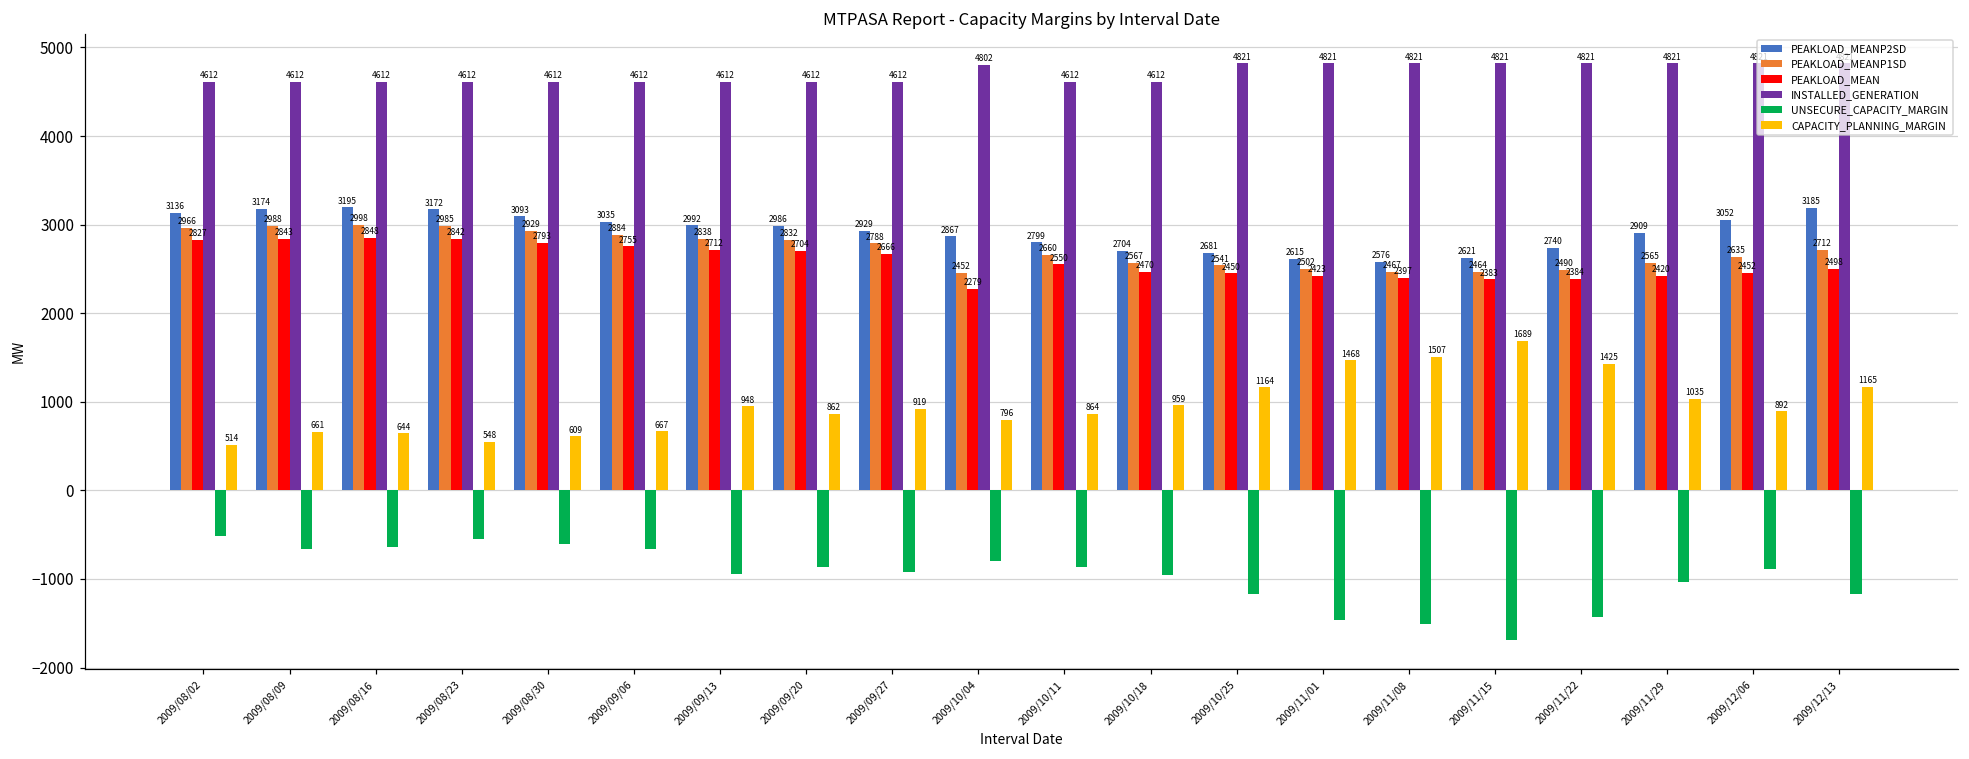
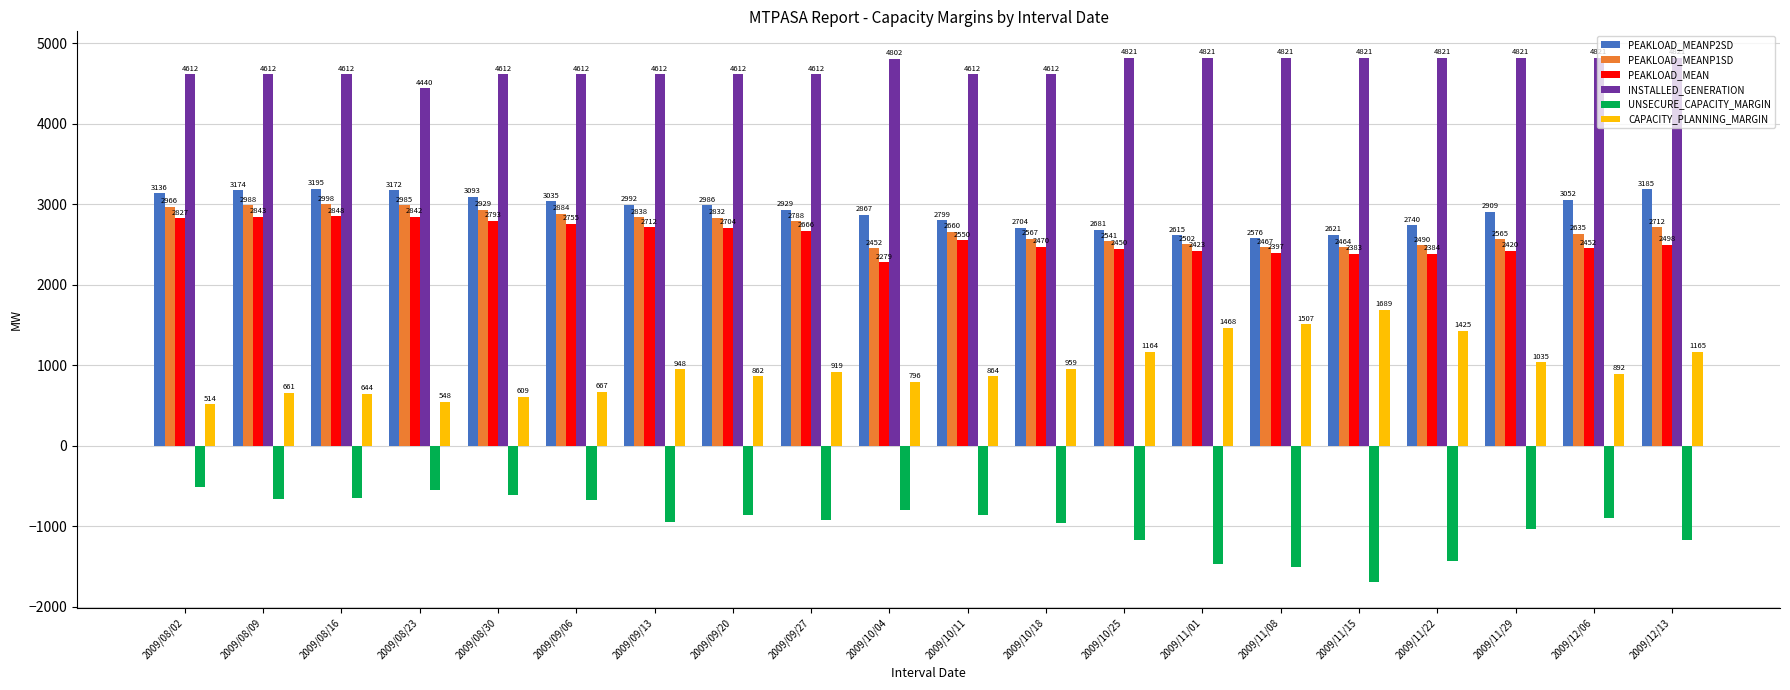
  {
    "PEAKLOAD_MEANP2SD": {
      "2009/08/02": 3136,
      "2009/08/09": 3174,
      "2009/08/16": 3195,
      "2009/08/23": 3172,
      "2009/08/30": 3093,
      "2009/09/06": 3035,
      "2009/09/13": 2992,
      "2009/09/20": 2986,
      "2009/09/27": 2929,
      "2009/10/04": 2867,
      "2009/10/11": 2799,
      "2009/10/18": 2704,
      "2009/10/25": 2681,
      "2009/11/01": 2615,
      "2009/11/08": 2576,
      "2009/11/15": 2621,
      "2009/11/22": 2740,
      "2009/11/29": 2909,
      "2009/12/06": 3052,
      "2009/12/13": 3185
    },
    "PEAKLOAD_MEANP1SD": {
      "2009/08/02": 2966,
      "2009/08/09": 2988,
      "2009/08/16": 2998,
      "2009/08/23": 2985,
      "2009/08/30": 2929,
      "2009/09/06": 2884,
      "2009/09/13": 2838,
      "2009/09/20": 2832,
      "2009/09/27": 2788,
      "2009/10/04": 2452,
      "2009/10/11": 2660,
      "2009/10/18": 2567,
      "2009/10/25": 2541,
      "2009/11/01": 2502,
      "2009/11/08": 2467,
      "2009/11/15": 2464,
      "2009/11/22": 2490,
      "2009/11/29": 2565,
      "2009/12/06": 2635,
      "2009/12/13": 2712
    },
    "PEAKLOAD_MEAN": {
      "2009/08/02": 2827,
      "2009/08/09": 2843,
      "2009/08/16": 2848,
      "2009/08/23": 2842,
      "2009/08/30": 2793,
      "2009/09/06": 2755,
      "2009/09/13": 2712,
      "2009/09/20": 2704,
      "2009/09/27": 2666,
      "2009/10/04": 2279,
      "2009/10/11": 2550,
      "2009/10/18": 2470,
      "2009/10/25": 2450,
      "2009/11/01": 2423,
      "2009/11/08": 2397,
      "2009/11/15": 2383,
      "2009/11/22": 2384,
      "2009/11/29": 2420,
      "2009/12/06": 2452,
      "2009/12/13": 2498
    },
    "INSTALLED_GENERATION": {
      "2009/08/02": 4612,
      "2009/08/09": 4612,
      "2009/08/16": 4612,
-     "2009/08/23": 4612,
+     "2009/08/23": 4440,
      "2009/08/30": 4612,
      "2009/09/06": 4612,
      "2009/09/13": 4612,
      "2009/09/20": 4612,
      "2009/09/27": 4612,
      "2009/10/04": 4802,
      "2009/10/11": 4612,
      "2009/10/18": 4612,
      "2009/10/25": 4821,
      "2009/11/01": 4821,
      "2009/11/08": 4821,
      "2009/11/15": 4821,
      "2009/11/22": 4821,
      "2009/11/29": 4821
    },
    "UNSECURE_CAPACITY_MARGIN": {
      "2009/08/02": -500,
      "2009/08/09": -700,
      "2009/08/16": -600,
      "2009/08/23": -500,
      "2009/08/30": -600,
      "2009/09/06": -700,
      "2009/09/13": -900,
      "2009/09/20": -900,
      "2009/09/27": -900,
      "2009/10/04": -800,
      "2009/10/11": -900,
      "2009/10/18": -1000,
      "2009/10/25": -1200,
      "2009/11/01": -1500,
      "2009/11/08": -1500,
      "2009/11/15": -1700,
      "2009/11/22": -1400,
      "2009/11/29": -1000,
      "2009/12/06": -900,
      "2009/12/13": -1200
    },
    "CAPACITY_PLANNING_MARGIN": {
      "2009/08/02": 514,
      "2009/08/09": 661,
      "2009/08/16": 644,
      "2009/08/23": 548,
      "2009/08/30": 609,
      "2009/09/06": 667,
      "2009/09/13": 948,
      "2009/09/20": 862,
      "2009/09/27": 919,
      "2009/10/04": 796,
      "2009/10/11": 864,
      "2009/10/18": 959,
      "2009/10/25": 1164,
      "2009/11/01": 1468,
      "2009/11/08": 1507,
      "2009/11/15": 1689,
      "2009/11/22": 1425,
      "2009/11/29": 1035,
      "2009/12/06": 892,
      "2009/12/13": 1165
    }
  }
